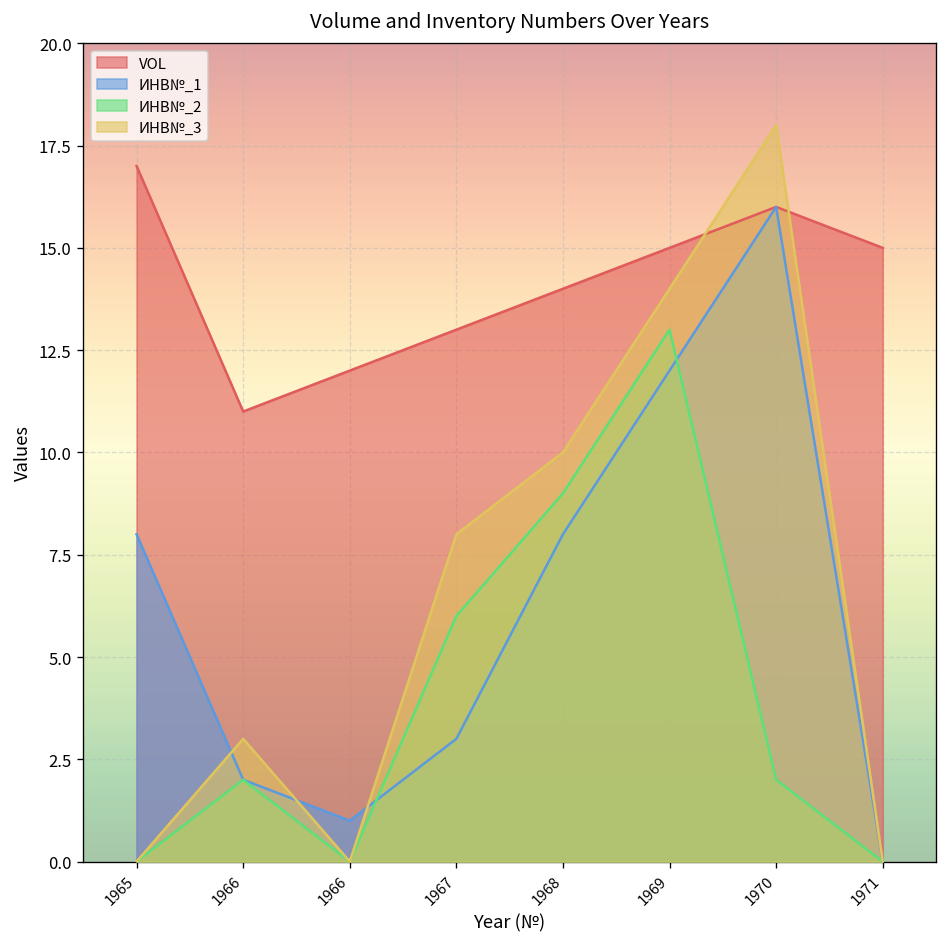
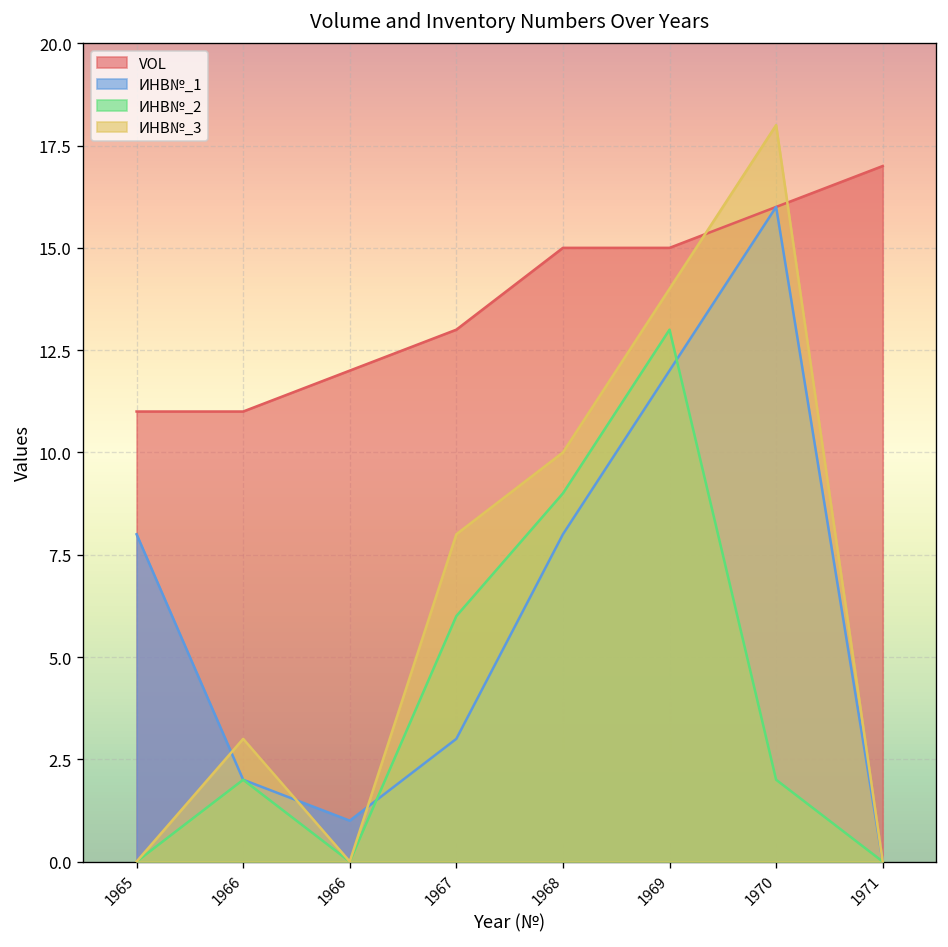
  {
    "VOL": {
-     "1965": 17,
+     "1965": 11,
      "1967": 13,
-     "1968": 14,
+     "1968": 15,
      "1969": 15,
-     "1971": 15
+     "1971": 17
    },
    "ИНВ№_1": {
      "1965": 8,
      "1967": 3,
      "1968": 8,
      "1969": 12
    },
    "ИНВ№_2": {
      "1967": 6,
      "1968": 9,
      "1969": 13,
      "1970": 2
    },
    "ИНВ№_3": {
      "1967": 8,
      "1968": 10,
      "1969": 14,
      "1970": 18
    }
  }
